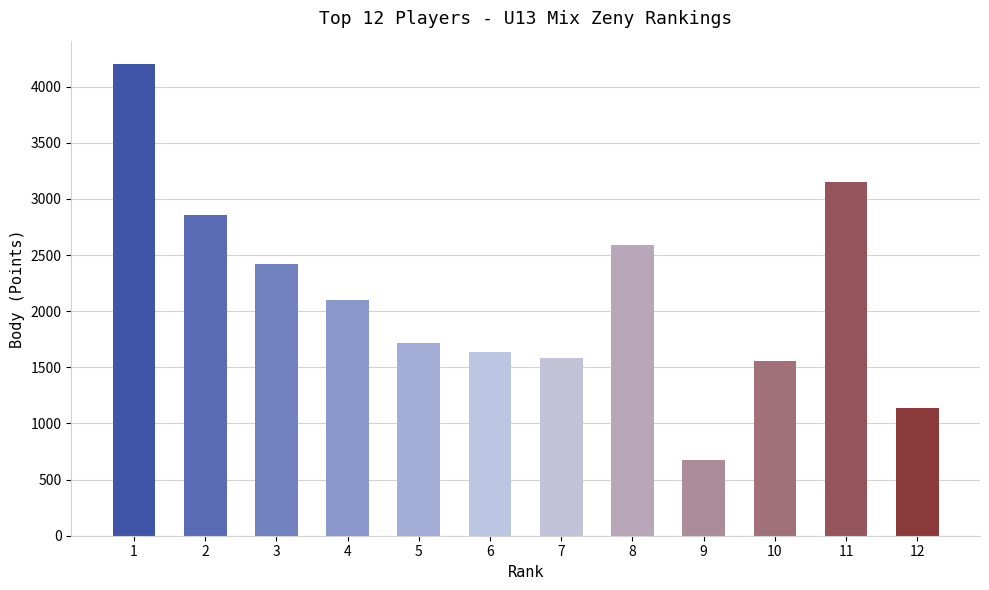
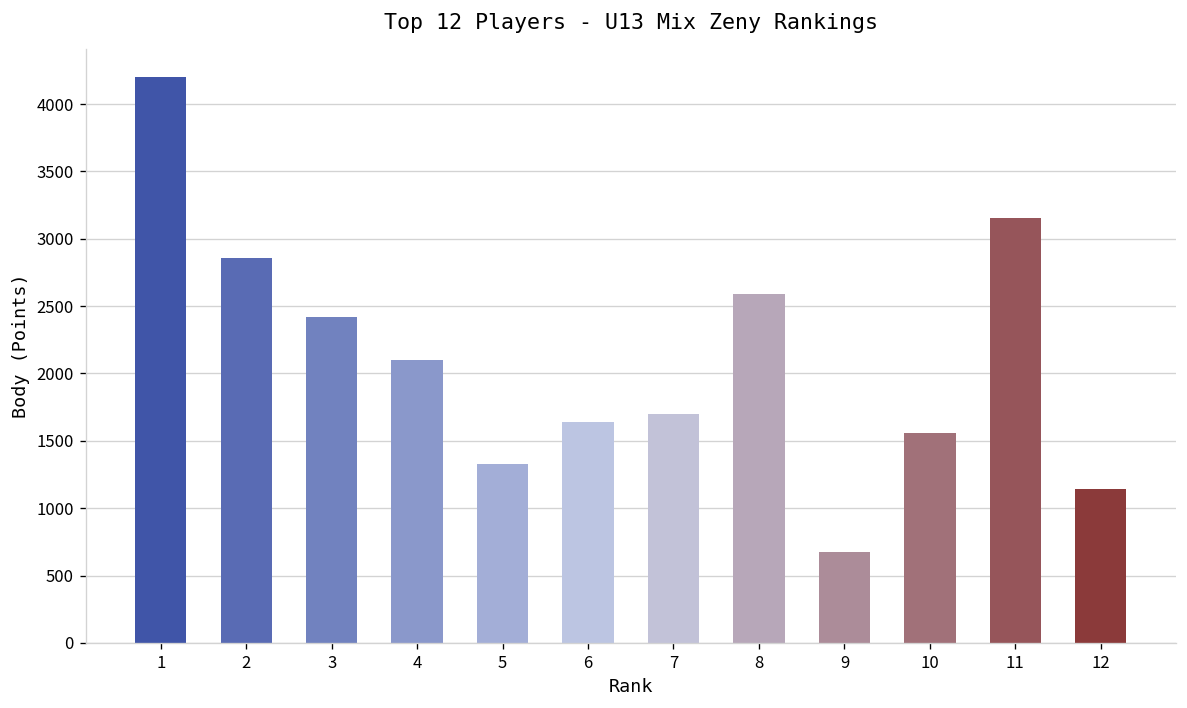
  {
    "1": 4200,
    "2": 2860,
    "3": 2420,
    "4": 2100,
-   "5": 1720,
+   "5": 1330,
    "6": 1640,
-   "7": 1580,
+   "7": 1700,
    "8": 2590,
    "9": 670,
    "10": 1560,
    "11": 3150,
    "12": 1140
  }
